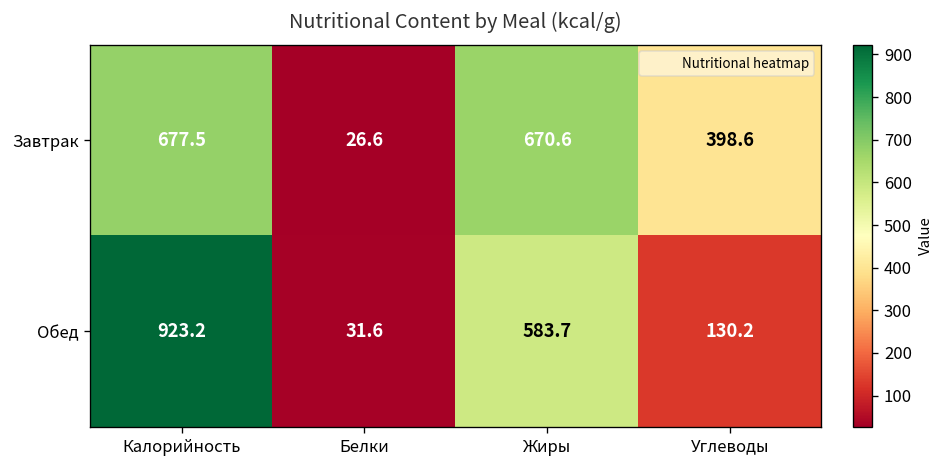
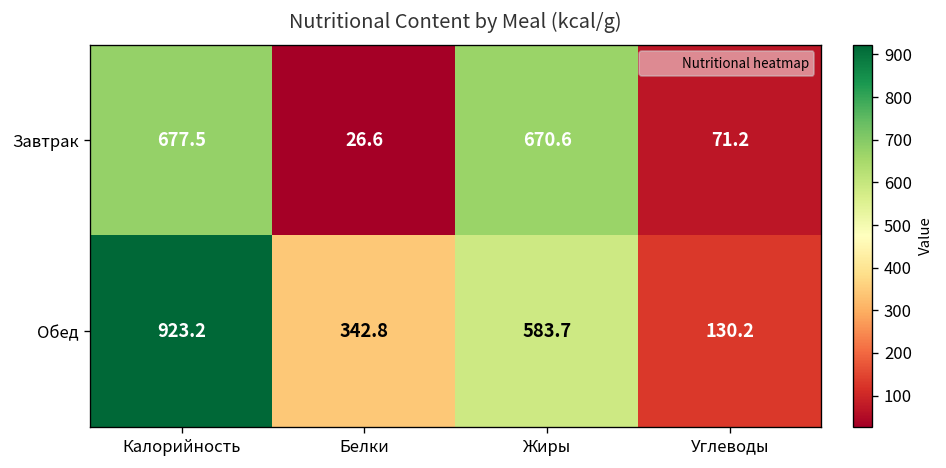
  {
    "Завтрак": {
      "Калорийность": 677.5,
      "Белки": 26.6,
      "Жиры": 670.6,
-     "Углеводы": 398.6
+     "Углеводы": 71.2
    },
    "Обед": {
      "Калорийность": 923.2,
-     "Белки": 31.6,
+     "Белки": 342.8,
      "Жиры": 583.7,
      "Углеводы": 130.2
    }
  }
